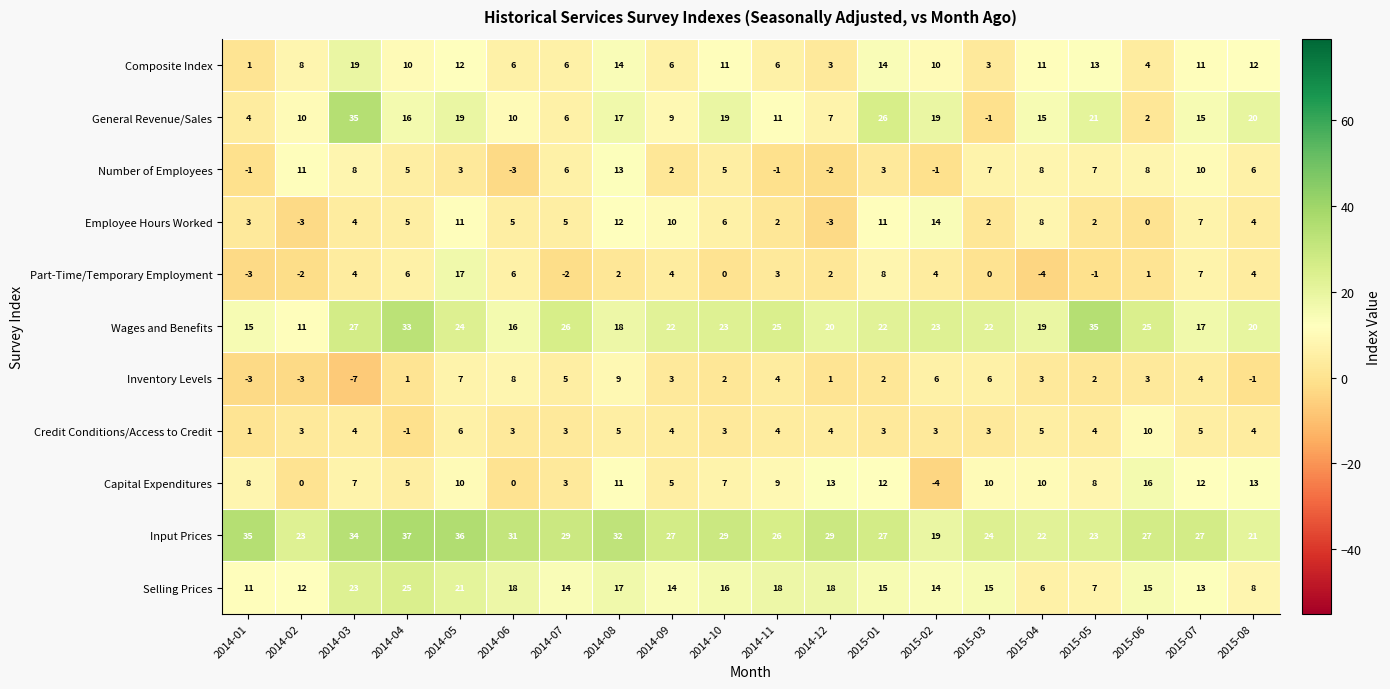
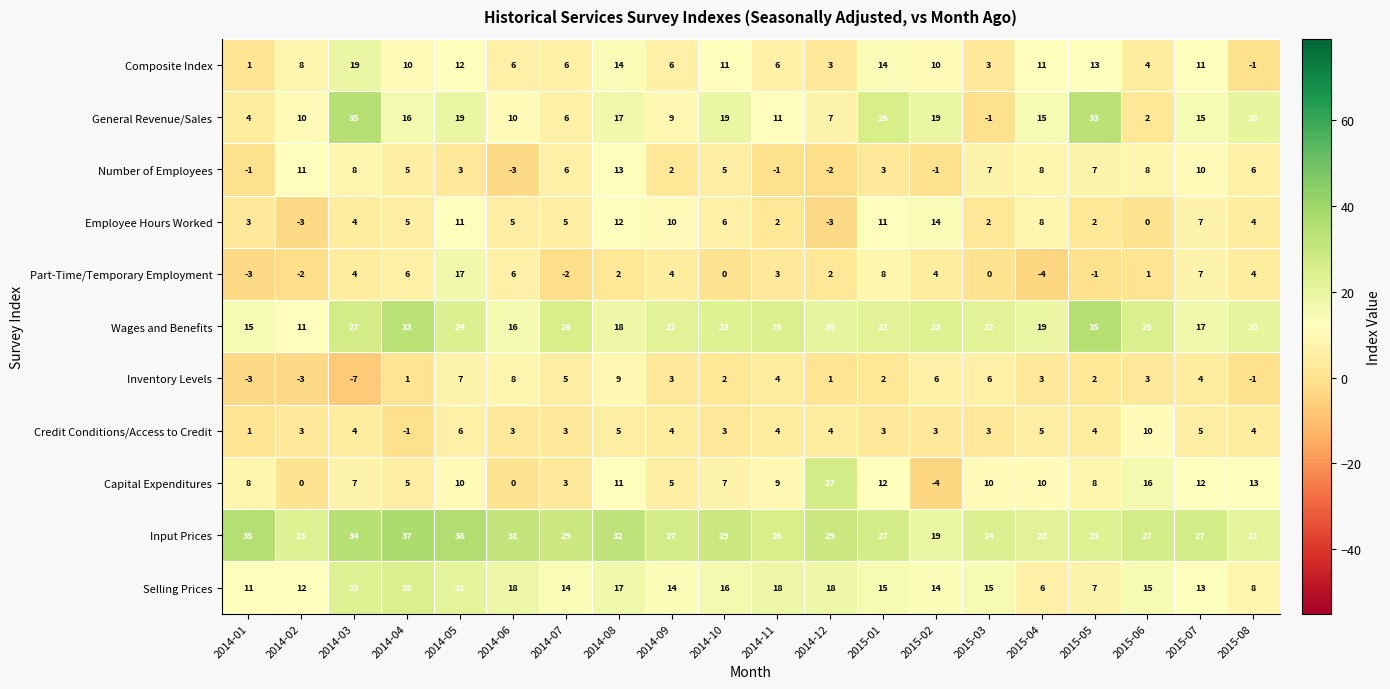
  {
    "Composite Index": {
      "2014-01": 1,
      "2014-02": 8,
      "2014-03": 19,
      "2014-04": 10,
      "2014-05": 12,
      "2014-06": 6,
      "2014-07": 6,
      "2014-08": 14,
      "2014-09": 6,
      "2014-10": 11,
      "2014-11": 6,
      "2014-12": 3,
      "2015-01": 14,
      "2015-02": 10,
      "2015-03": 3,
      "2015-04": 11,
      "2015-05": 13,
      "2015-06": 4,
      "2015-07": 11,
-     "2015-08": 12
+     "2015-08": -1
    },
    "General Revenue/Sales": {
      "2014-01": 4,
      "2014-02": 10,
      "2014-03": 35,
      "2014-04": 16,
      "2014-05": 19,
      "2014-06": 10,
      "2014-07": 6,
      "2014-08": 17,
      "2014-09": 9,
      "2014-10": 19,
      "2014-11": 11,
      "2014-12": 7,
      "2015-01": 26,
      "2015-02": 19,
      "2015-03": -1,
      "2015-04": 15,
-     "2015-05": 21,
+     "2015-05": 33,
      "2015-06": 2,
      "2015-07": 15,
      "2015-08": 20
    },
    "Capital Expenditures": {
      "2014-01": 8,
      "2014-02": 0,
      "2014-03": 7,
      "2014-04": 5,
      "2014-05": 10,
      "2014-06": 0,
      "2014-07": 3,
      "2014-08": 11,
      "2014-09": 5,
      "2014-10": 7,
      "2014-11": 9,
-     "2014-12": 13,
+     "2014-12": 27,
      "2015-01": 12,
      "2015-02": -4,
      "2015-03": 10,
      "2015-04": 10,
      "2015-05": 8,
      "2015-06": 16,
      "2015-07": 12,
      "2015-08": 13
    }
  }
